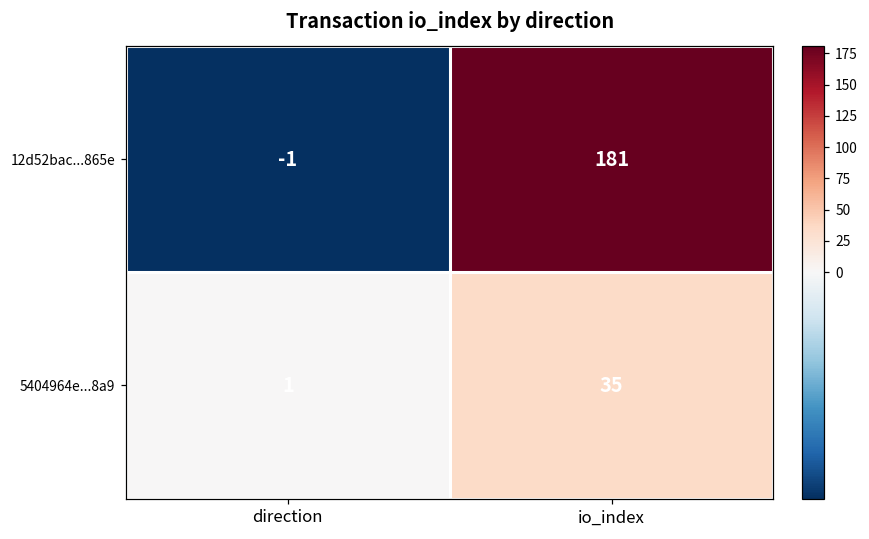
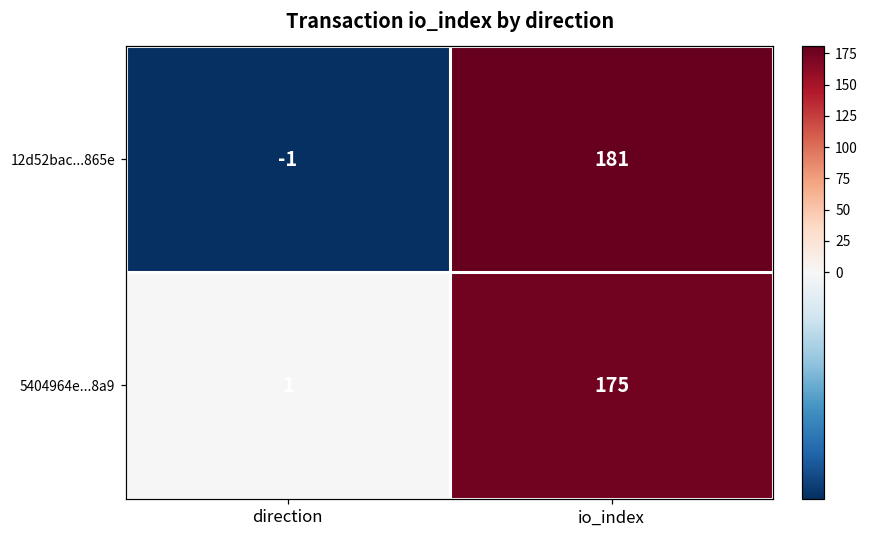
  {
    "12d52bac...865e": {
      "direction": -1,
      "io_index": 181
    },
    "5404964e...8a9": {
-     "io_index": 35
+     "io_index": 175
    }
  }
